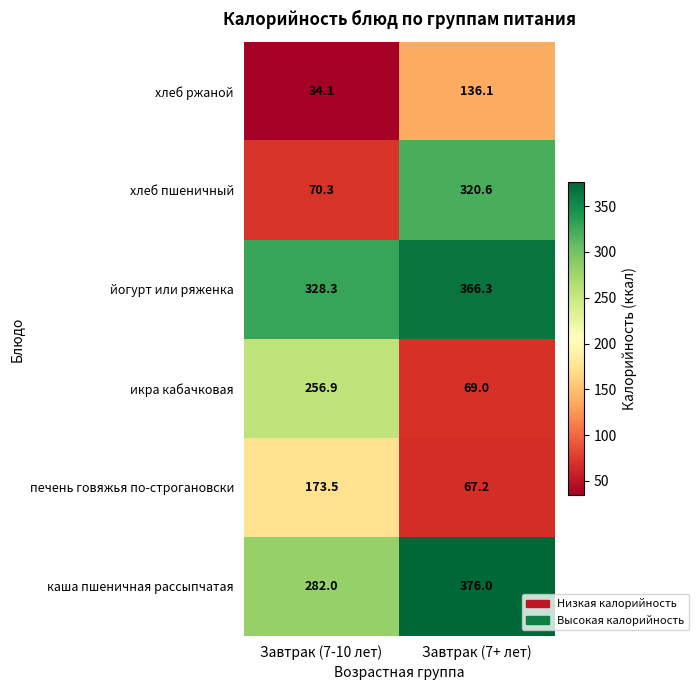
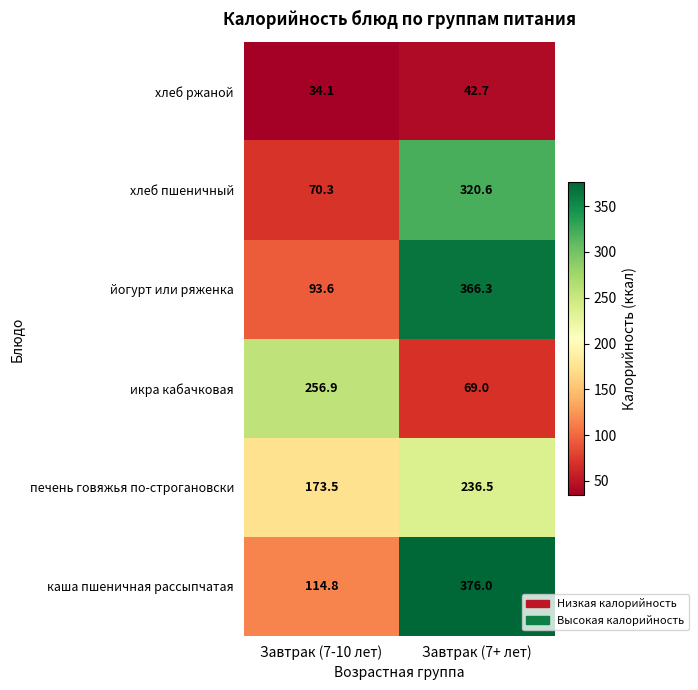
  {
    "хлеб ржаной": {
      "Завтрак (7-10 лет)": 34.1,
-     "Завтрак (7+ лет)": 136.1
+     "Завтрак (7+ лет)": 42.7
    },
    "хлеб пшеничный": {
      "Завтрак (7-10 лет)": 70.3,
      "Завтрак (7+ лет)": 320.6
    },
    "йогурт или ряженка": {
-     "Завтрак (7-10 лет)": 328.3,
+     "Завтрак (7-10 лет)": 93.6,
      "Завтрак (7+ лет)": 366.3
    },
    "икра кабачковая": {
      "Завтрак (7-10 лет)": 256.9,
      "Завтрак (7+ лет)": 69.0
    },
    "печень говяжья по-строгановски": {
      "Завтрак (7-10 лет)": 173.5,
-     "Завтрак (7+ лет)": 67.2
+     "Завтрак (7+ лет)": 236.5
    },
    "каша пшеничная рассыпчатая": {
-     "Завтрак (7-10 лет)": 282.0,
+     "Завтрак (7-10 лет)": 114.8,
      "Завтрак (7+ лет)": 376.0
    }
  }
